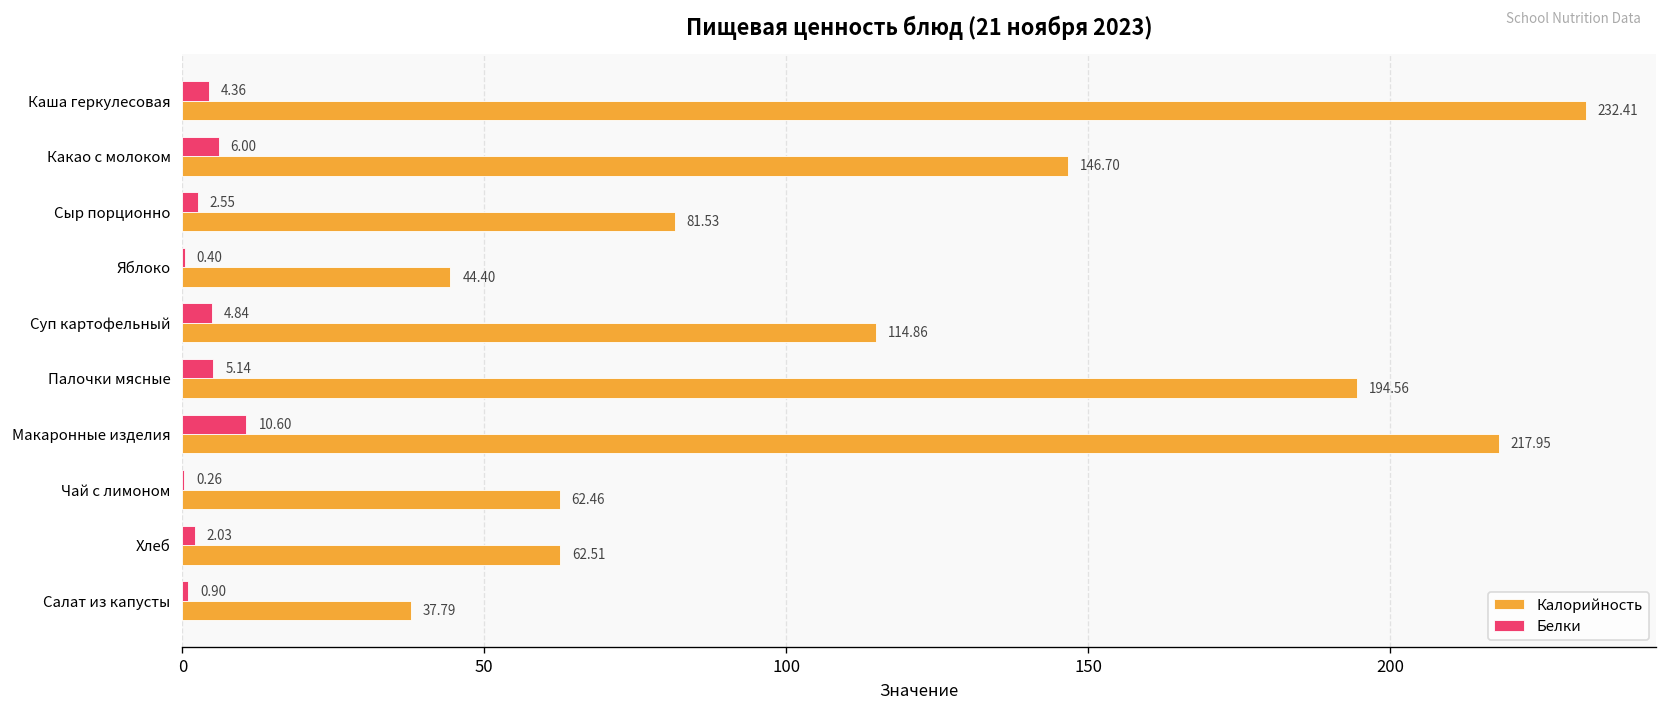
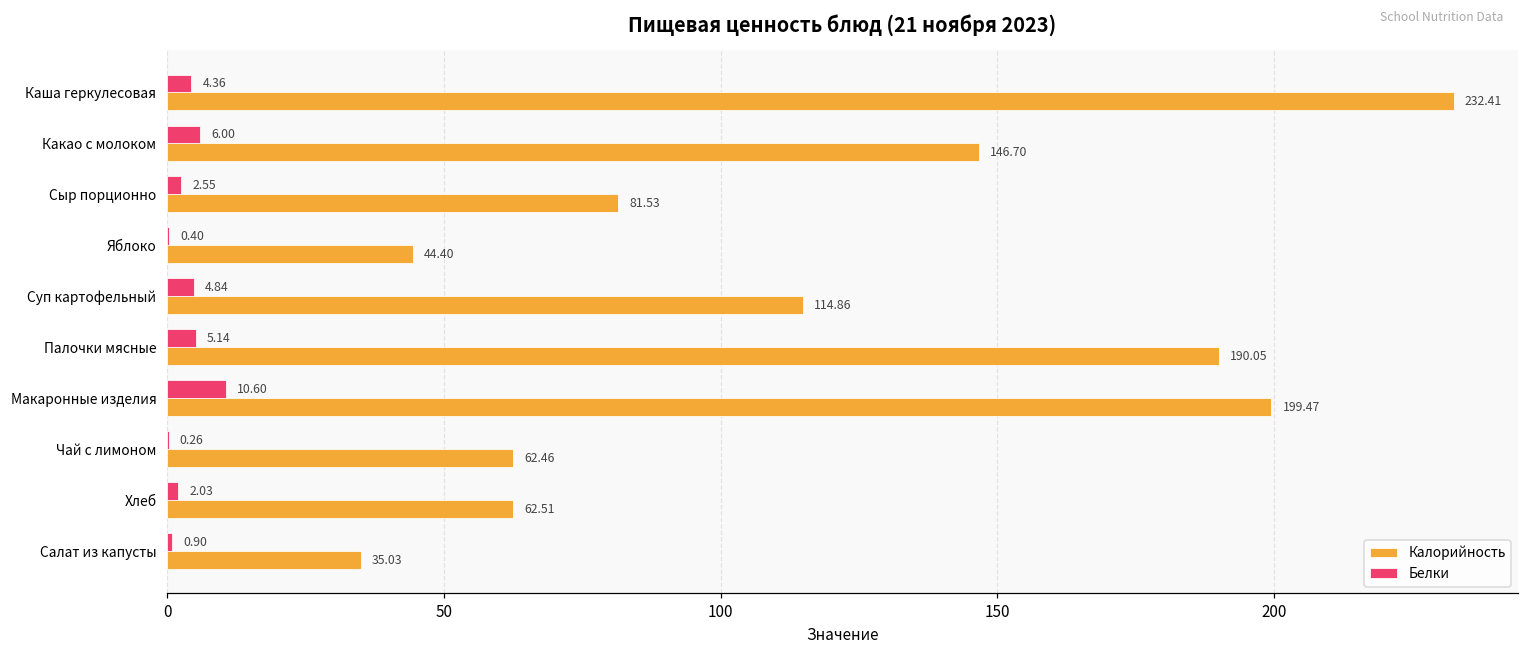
  {
    "Калорийность": {
      "Каша геркулесовая": 232.41,
      "Какао с молоком": 146.70,
      "Сыр порционно": 81.53,
      "Яблоко": 44.40,
      "Суп картофельный": 114.86,
-     "Палочки мясные": 194.56,
-     "Макаронные изделия": 217.95,
+     "Палочки мясные": 190.05,
+     "Макаронные изделия": 199.47,
      "Чай с лимоном": 62.46,
      "Хлеб": 62.51,
-     "Салат из капусты": 37.79
+     "Салат из капусты": 35.03
    },
    "Белки": {
      "Каша геркулесовая": 4.36,
      "Какао с молоком": 6.00,
      "Сыр порционно": 2.55,
      "Яблоко": 0.40,
      "Суп картофельный": 4.84,
      "Палочки мясные": 5.14,
      "Макаронные изделия": 10.60,
      "Чай с лимоном": 0.26,
      "Хлеб": 2.03,
      "Салат из капусты": 0.90
    }
  }
